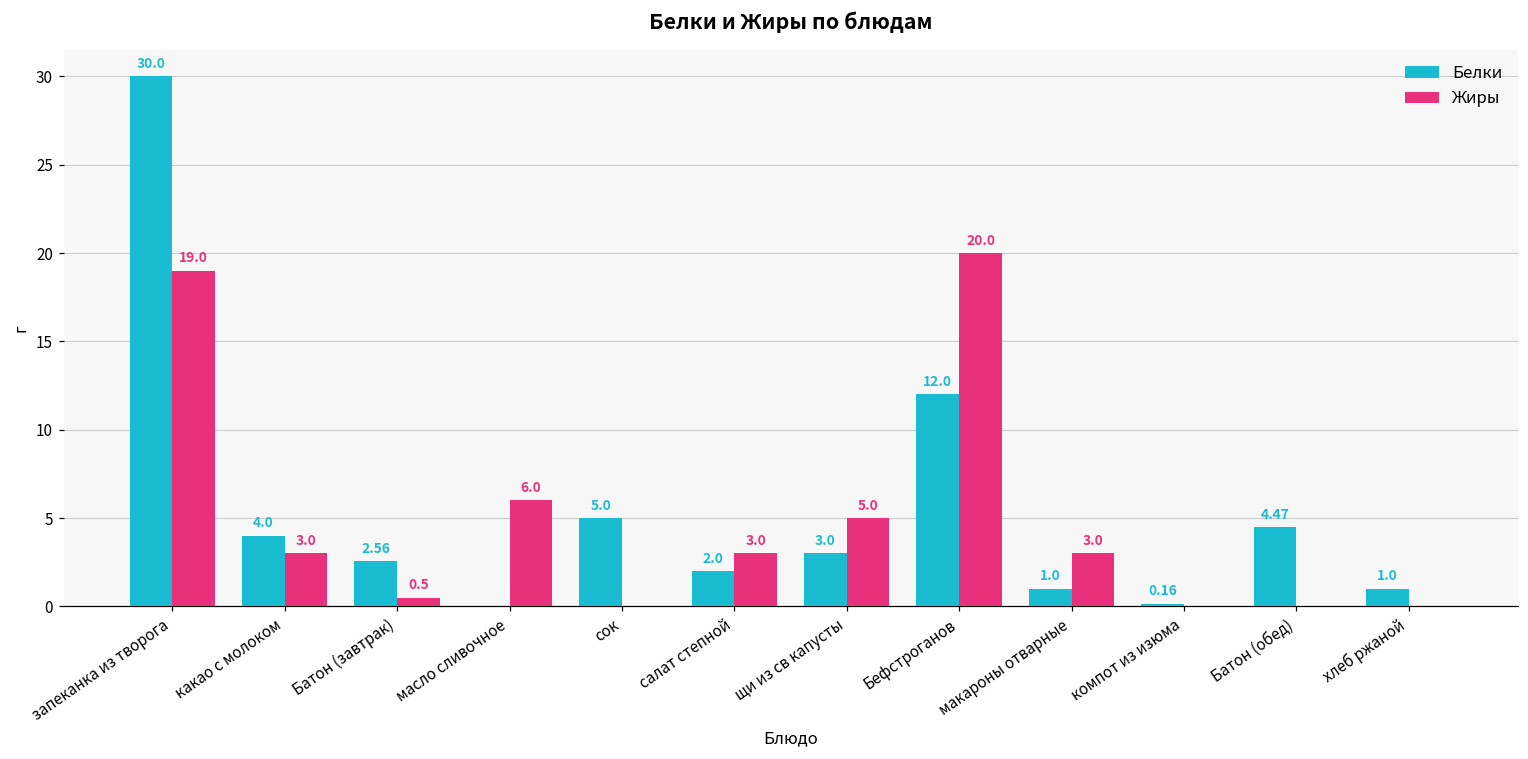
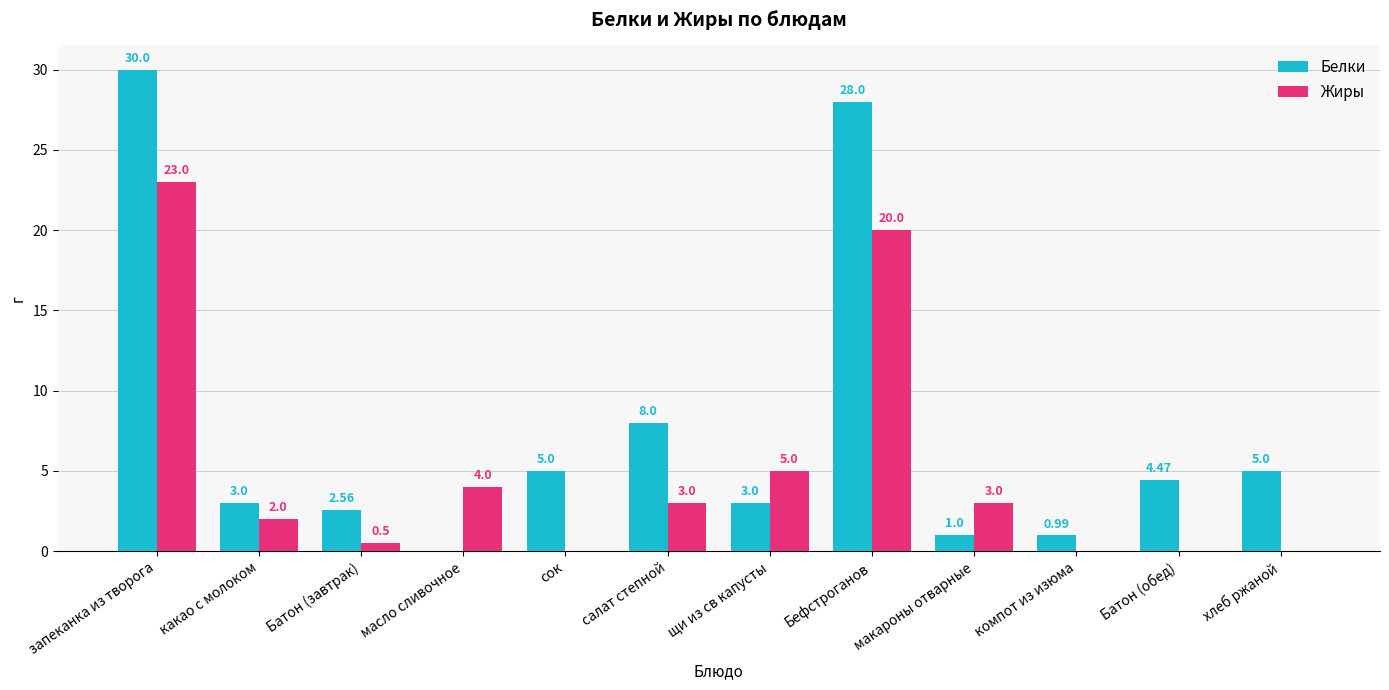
  {
    "Белки": {
      "запеканка из творога": 30.0,
-     "какао с молоком": 4.0,
+     "какао с молоком": 3.0,
      "Батон (завтрак)": 2.56,
      "сок": 5.0,
-     "салат степной": 2.0,
+     "салат степной": 8.0,
      "щи из св капусты": 3.0,
-     "Бефстроганов": 12.0,
+     "Бефстроганов": 28.0,
      "макароны отварные": 1.0,
-     "компот из изюма": 0.16,
+     "компот из изюма": 0.99,
      "Батон (обед)": 4.47,
-     "хлеб ржаной": 1.0
+     "хлеб ржаной": 5.0
    },
    "Жиры": {
-     "запеканка из творога": 19.0,
-     "какао с молоком": 3.0,
+     "запеканка из творога": 23.0,
+     "какао с молоком": 2.0,
      "Батон (завтрак)": 0.5,
-     "масло сливочное": 6.0,
+     "масло сливочное": 4.0,
      "салат степной": 3.0,
      "щи из св капусты": 5.0,
      "Бефстроганов": 20.0,
      "макароны отварные": 3.0
    }
  }
